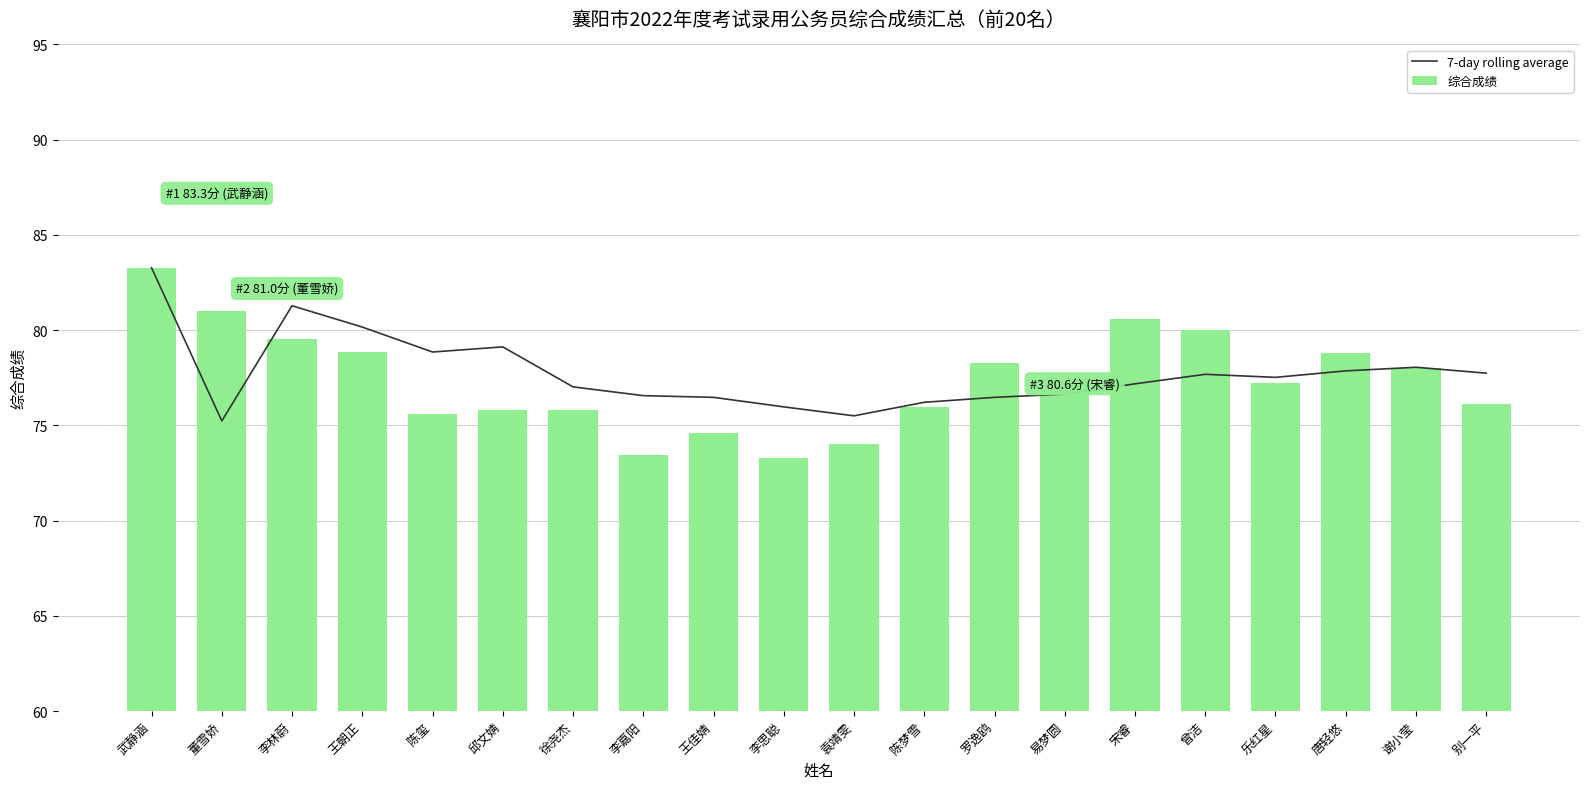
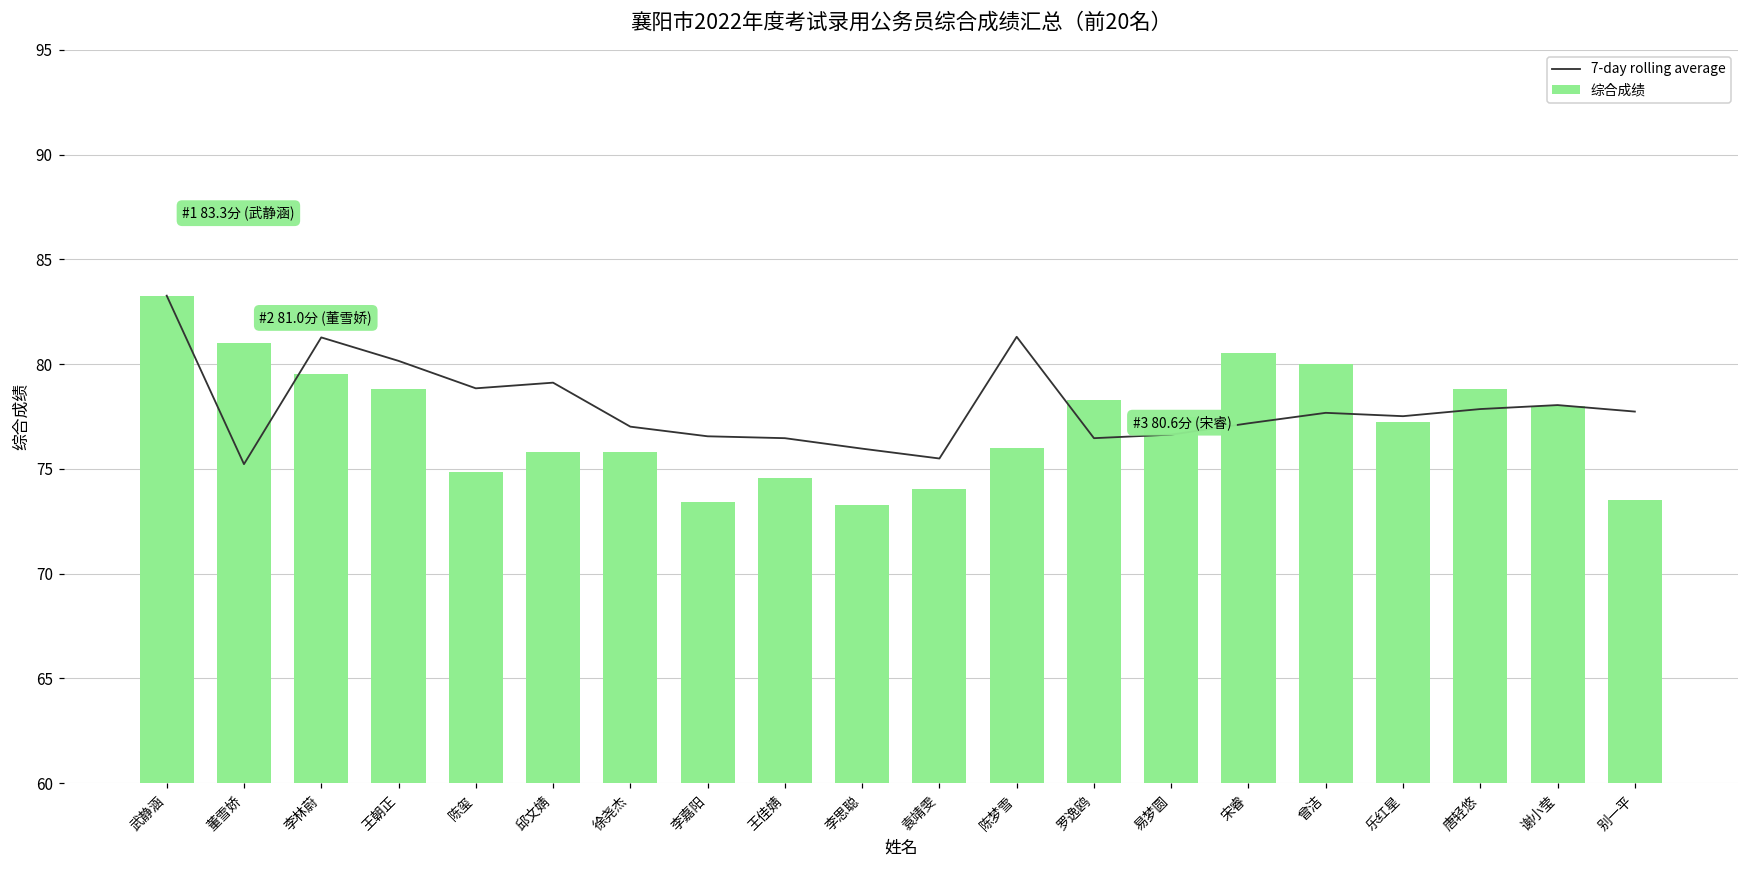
  {
    "7-day rolling average": {
      "武静涵": 83.3,
      "董雪娇": 75.2,
      "王朝正": 80.2,
      "陈玺": 78.9,
      "邱文婧": 79.1,
      "徐尧杰": 77.0,
      "李嘉阳": 76.6,
      "王佳婧": 76.5,
      "李思聪": 76.0,
      "袁靖雯": 75.5,
-     "陈梦雪": 76.2,
+     "陈梦雪": 81.3,
      "罗逸鸥": 76.5,
      "宋睿": 77.2,
      "曾洁": 77.7,
      "乐红星": 77.5,
      "唐轻悠": 77.9,
      "谢小莹": 78.1,
      "别一平": 77.7
    },
    "综合成绩": {
      "武静涵": 83.3,
      "董雪娇": 81.0,
      "李林蔚": 79.6,
      "王朝正": 78.8,
-     "陈玺": 75.6,
+     "陈玺": 74.8,
      "邱文婧": 75.8,
      "徐尧杰": 75.8,
      "李嘉阳": 73.4,
      "王佳婧": 74.6,
      "李思聪": 73.3,
      "袁靖雯": 74.0,
      "陈梦雪": 76.0,
      "罗逸鸥": 78.3,
      "宋睿": 80.6,
      "曾洁": 80.0,
      "乐红星": 77.2,
      "唐轻悠": 78.8,
      "谢小莹": 78.0,
-     "别一平": 76.1
+     "别一平": 73.5
    }
  }
